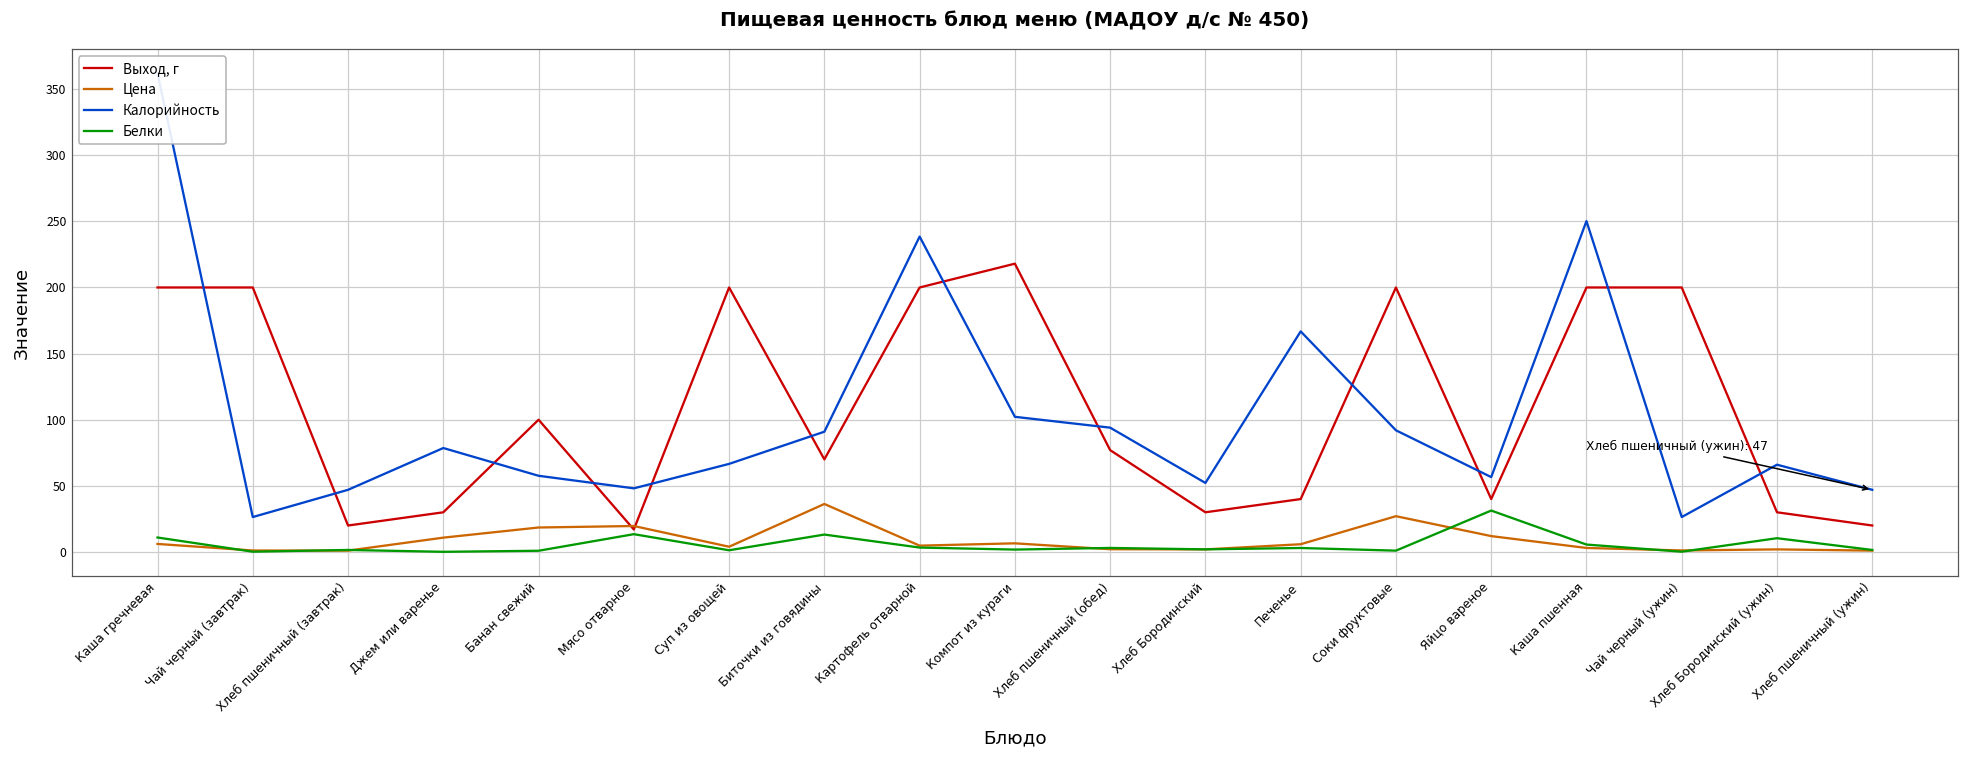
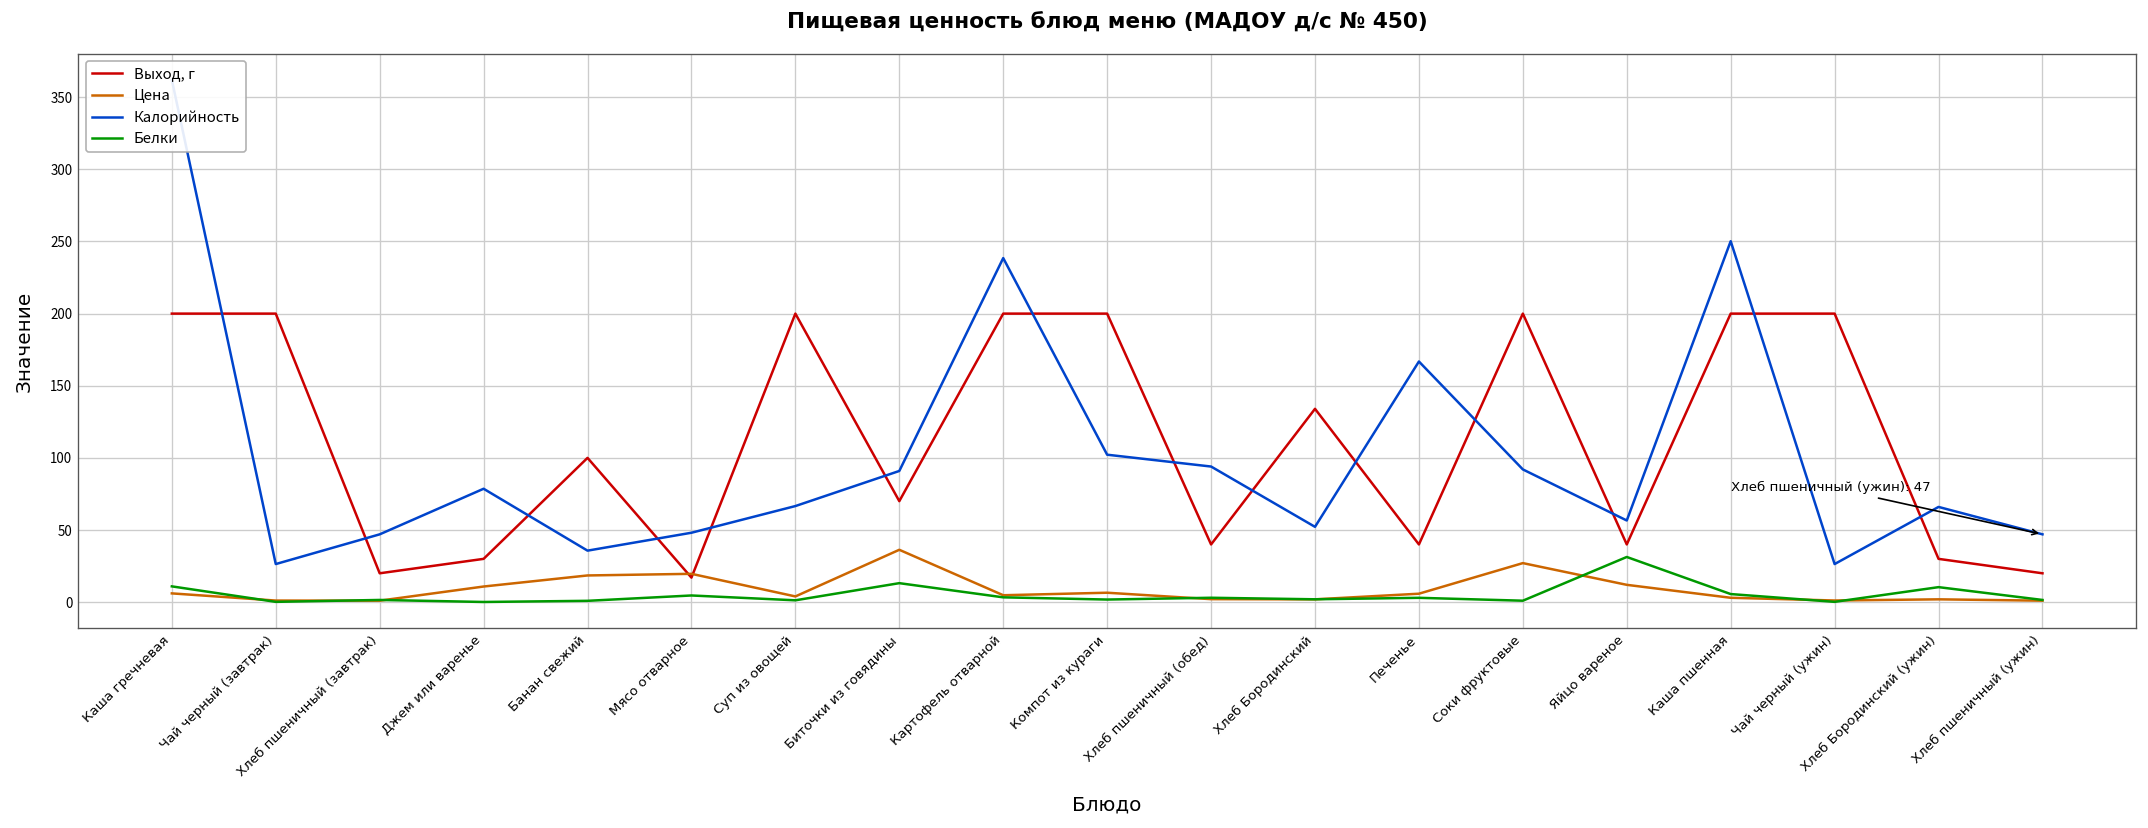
  {
    "Выход, г": {
      "Каша гречневая": 200,
      "Чай черный (завтрак)": 200,
      "Хлеб пшеничный (завтрак)": 20,
      "Джем или варенье": 30,
      "Банан свежий": 100,
      "Мясо отварное": 17,
      "Суп из овощей": 200,
      "Биточки из говядины": 70,
      "Картофель отварной": 200,
-     "Компот из кураги": 218,
-     "Хлеб пшеничный (обед)": 77,
-     "Хлеб Бородинский": 30,
+     "Компот из кураги": 200,
+     "Хлеб пшеничный (обед)": 40,
+     "Хлеб Бородинский": 134,
      "Печенье": 40,
      "Соки фруктовые": 200,
      "Яйцо вареное": 40,
      "Каша пшенная": 200,
      "Чай черный (ужин)": 200,
      "Хлеб Бородинский (ужин)": 30,
      "Хлеб пшеничный (ужин)": 20
    },
    "Цена": {
      "Каша гречневая": 6,
      "Джем или варенье": 11,
      "Банан свежий": 19,
      "Мясо отварное": 20,
      "Суп из овощей": 4,
      "Биточки из говядины": 36,
      "Компот из кураги": 7,
      "Печенье": 6,
      "Соки фруктовые": 27,
      "Яйцо вареное": 12,
      "Каша пшенная": 3,
      "Хлеб Бородинский (ужин)": 2
    },
    "Калорийность": {
      "Чай черный (завтрак)": 26,
      "Хлеб пшеничный (завтрак)": 47,
      "Джем или варенье": 79,
-     "Банан свежий": 58,
+     "Банан свежий": 36,
      "Мясо отварное": 48,
      "Суп из овощей": 67,
      "Биточки из говядины": 91,
      "Картофель отварной": 238,
      "Компот из кураги": 102,
      "Хлеб пшеничный (обед)": 94,
      "Хлеб Бородинский": 52,
      "Печенье": 167,
      "Соки фруктовые": 92,
      "Яйцо вареное": 57,
      "Каша пшенная": 250,
      "Чай черный (ужин)": 26,
      "Хлеб пшеничный (ужин)": 47
    },
    "Белки": {
      "Каша гречневая": 11,
      "Джем или варенье": 0,
      "Банан свежий": 1,
-     "Мясо отварное": 13,
+     "Мясо отварное": 5,
      "Суп из овощей": 1,
      "Биточки из говядины": 13,
      "Компот из кураги": 2,
      "Печенье": 3,
      "Соки фруктовые": 1,
      "Яйцо вареное": 31,
      "Каша пшенная": 6,
      "Хлеб Бородинский (ужин)": 10
    }
  }
